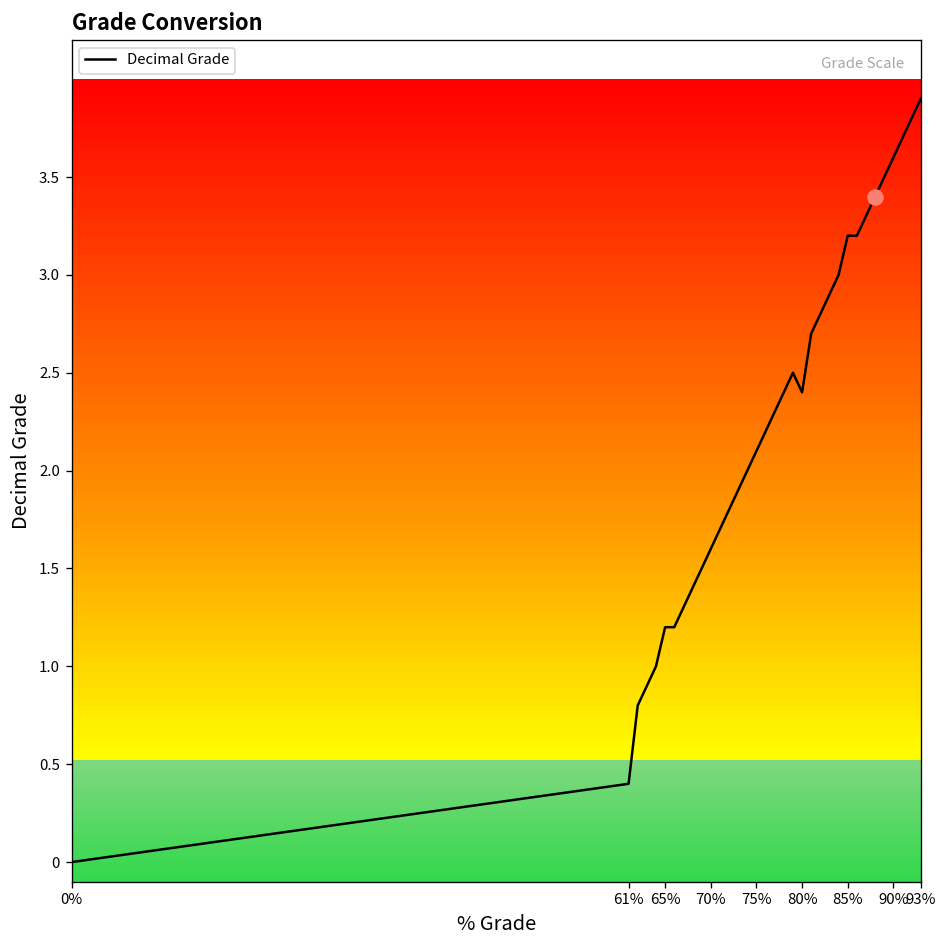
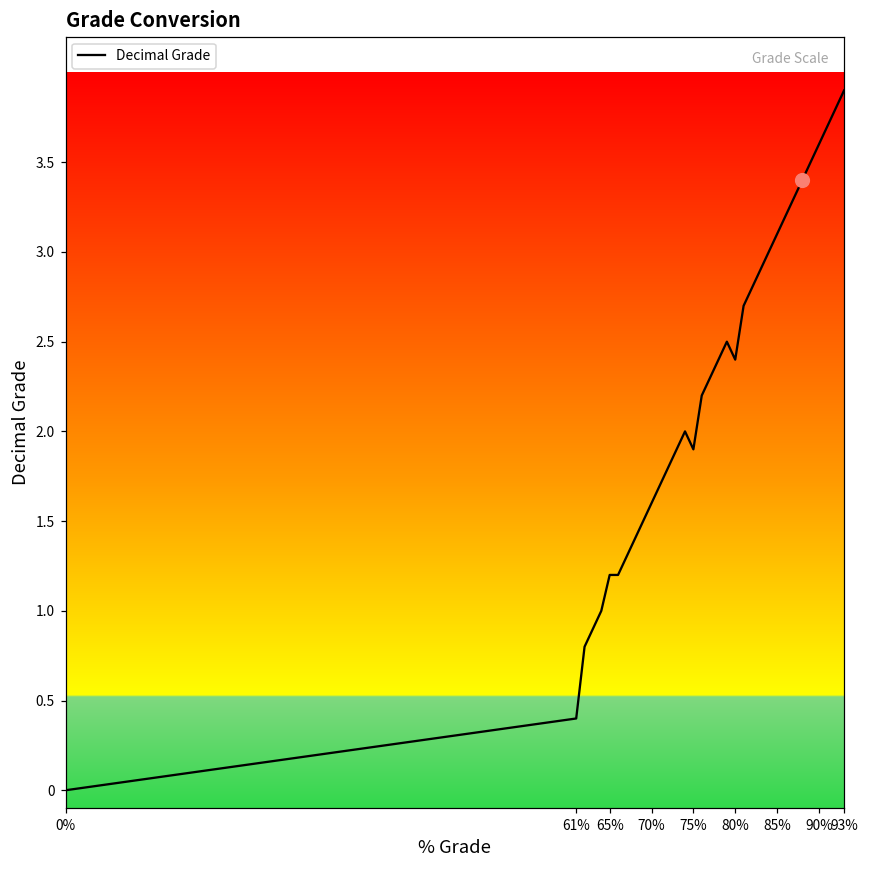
  {
    "Decimal Grade": {
      "0%": 0.0,
      "61%": 0.4,
      "65%": 1.2,
      "70%": 1.6,
-     "75%": 2.1,
+     "75%": 1.9,
      "80%": 2.4,
-     "85%": 3.2,
+     "85%": 3.1,
      "90%": 3.6,
      "93%": 3.9
    }
  }
